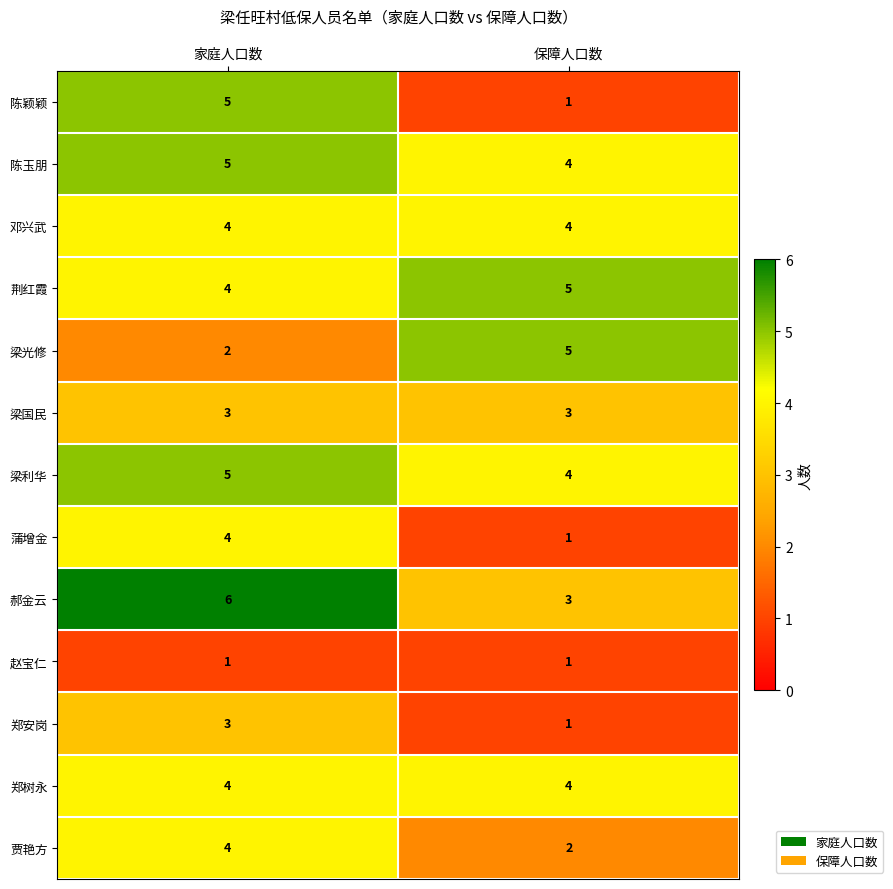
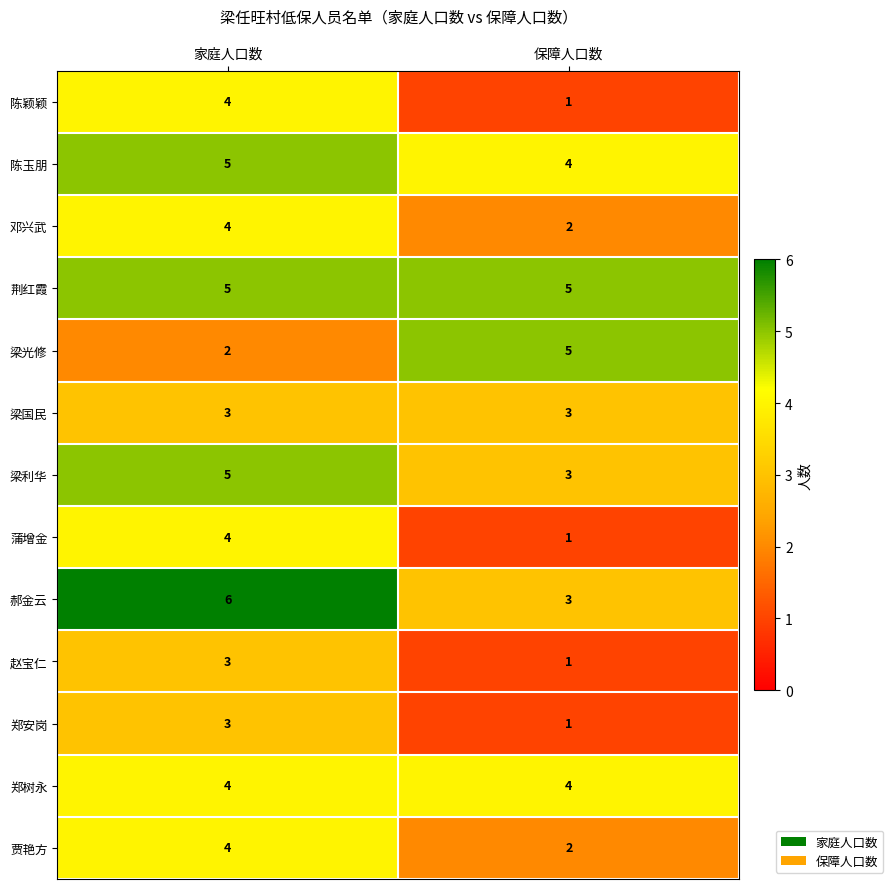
  {
    "陈颖颖": {
-     "家庭人口数": 5,
+     "家庭人口数": 4,
      "保障人口数": 1
    },
    "陈玉朋": {
      "家庭人口数": 5,
      "保障人口数": 4
    },
    "邓兴武": {
      "家庭人口数": 4,
-     "保障人口数": 4
+     "保障人口数": 2
    },
    "荆红霞": {
-     "家庭人口数": 4,
+     "家庭人口数": 5,
      "保障人口数": 5
    },
    "梁光修": {
      "家庭人口数": 2,
      "保障人口数": 5
    },
    "梁国民": {
      "家庭人口数": 3,
      "保障人口数": 3
    },
    "梁利华": {
      "家庭人口数": 5,
-     "保障人口数": 4
+     "保障人口数": 3
    },
    "蒲增金": {
      "家庭人口数": 4,
      "保障人口数": 1
    },
    "郝金云": {
      "家庭人口数": 6,
      "保障人口数": 3
    },
    "赵宝仁": {
-     "家庭人口数": 1,
+     "家庭人口数": 3,
      "保障人口数": 1
    },
    "郑安岗": {
      "家庭人口数": 3,
      "保障人口数": 1
    },
    "郑树永": {
      "家庭人口数": 4,
      "保障人口数": 4
    },
    "贾艳方": {
      "家庭人口数": 4,
      "保障人口数": 2
    }
  }
